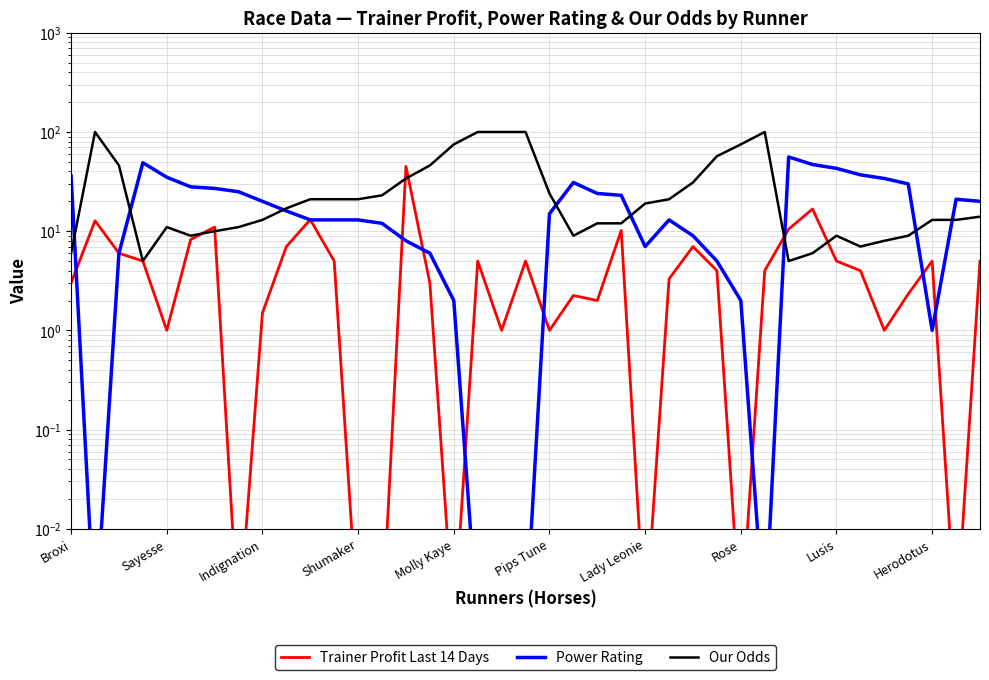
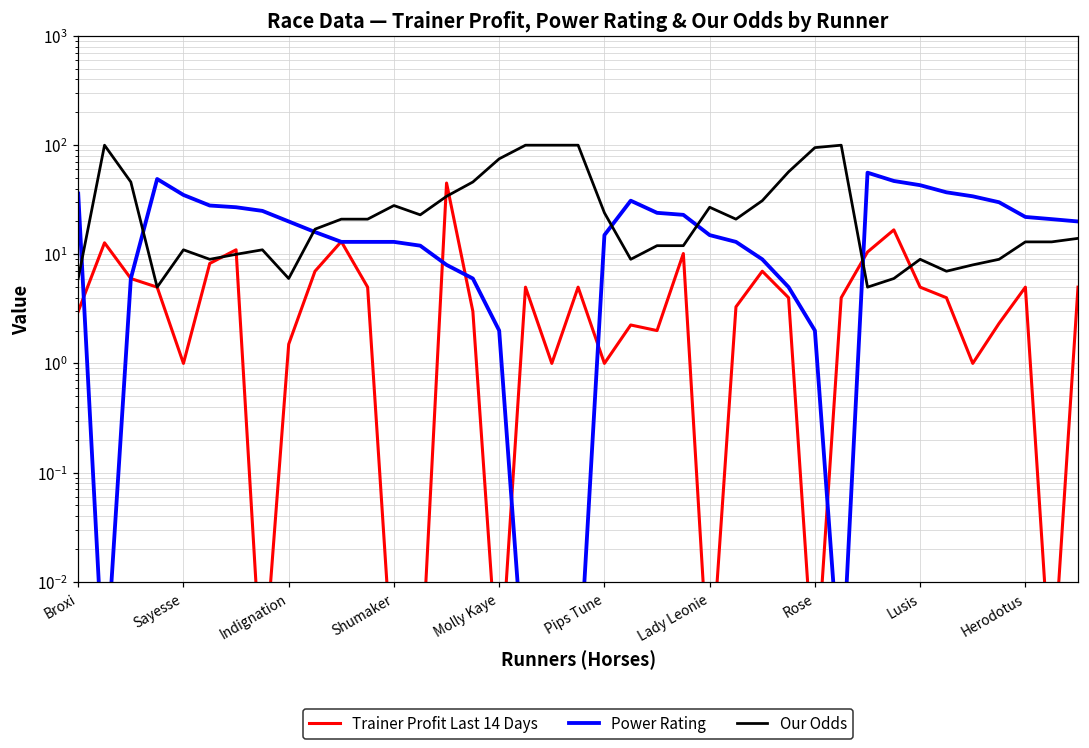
  {
    "Trainer Profit Last 14 Days": {
      "Broxi": 3.0,
      "Sayesse": 1.0,
      "Indignation": 1.5,
      "Pips Tune": 1.0,
      "Lusis": 5,
      "Herodotus": 5
    },
    "Power Rating": {
      "Broxi": 36,
      "Sayesse": 35,
      "Indignation": 20,
      "Shumaker": 13,
      "Molly Kaye": 2.0,
      "Pips Tune": 15,
-     "Lady Leonie": 7,
+     "Lady Leonie": 15,
      "Rose": 2.0,
      "Lusis": 43,
-     "Herodotus": 1.0
+     "Herodotus": 22
    },
    "Our Odds": {
      "Broxi": 6,
      "Sayesse": 11,
-     "Indignation": 13,
-     "Shumaker": 21,
+     "Indignation": 6,
+     "Shumaker": 28,
      "Molly Kaye": 80,
      "Pips Tune": 24,
-     "Lady Leonie": 19,
-     "Rose": 80,
+     "Lady Leonie": 27,
+     "Rose": 100,
      "Lusis": 9,
      "Herodotus": 13
    }
  }
